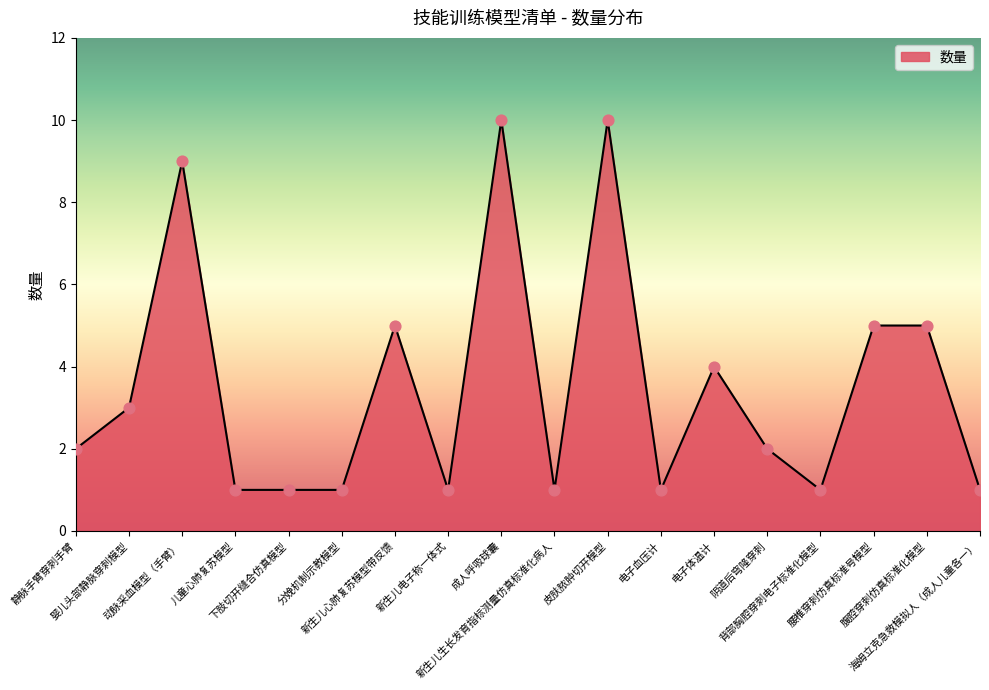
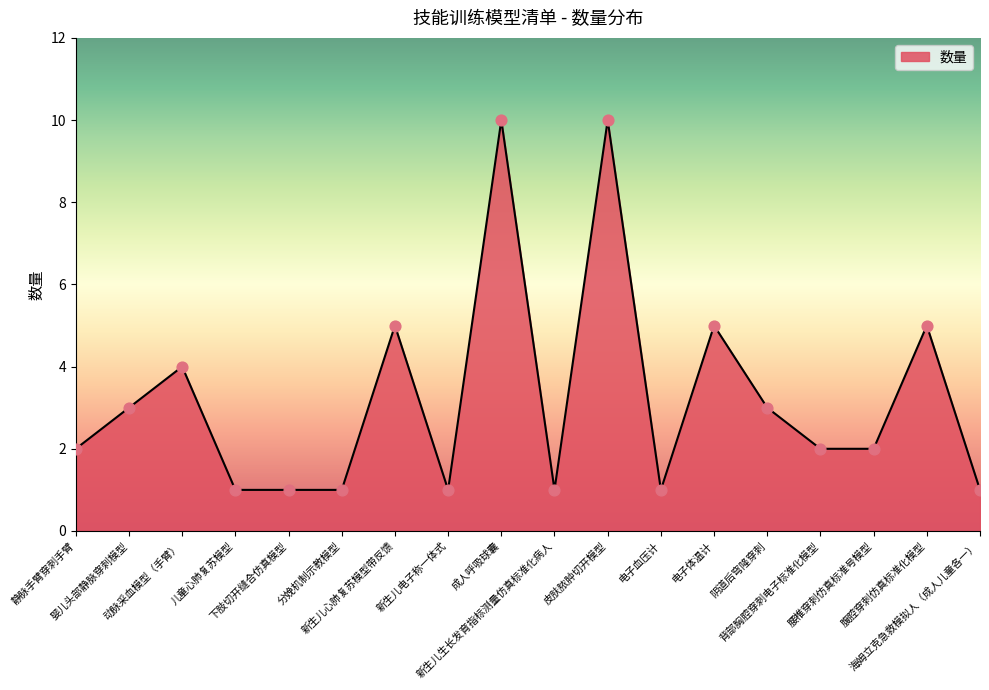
  {
    "静脉手臂穿刺手臂": 2,
    "婴儿头部静脉穿刺模型": 3,
-   "动脉采血模型（手臂）": 9,
+   "动脉采血模型（手臂）": 4,
    "儿童心肺复苏模型": 1,
    "下肢切开缝合仿真模型": 1,
    "分娩机制示教模型": 1,
    "新生儿心肺复苏模型带反馈": 5,
    "新生儿电子称一体式": 1,
    "成人呼吸球囊": 10,
    "新生儿生长发育指标测量仿真标准化病人": 1,
    "皮肤脓肿切开模型": 10,
    "电子血压计": 1,
-   "电子体温计": 4,
-   "阴道后穹隆穿刺": 2,
-   "背部胸腔穿刺电子标准化模型": 1,
-   "腰椎穿刺仿真标准号模型": 5,
+   "电子体温计": 5,
+   "阴道后穹隆穿刺": 3,
+   "背部胸腔穿刺电子标准化模型": 2,
+   "腰椎穿刺仿真标准号模型": 2,
    "腹腔穿刺仿真标准化模型": 5,
    "海姆立克急救模拟人（成人儿童各一）": 1
  }
